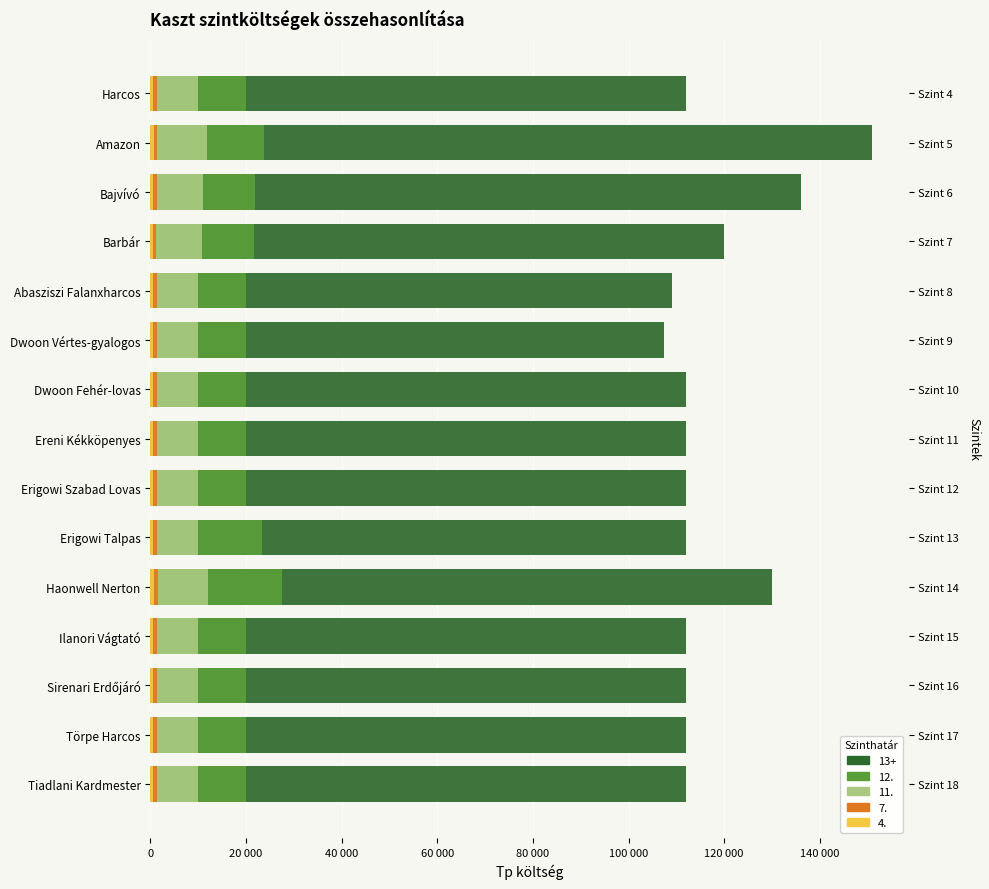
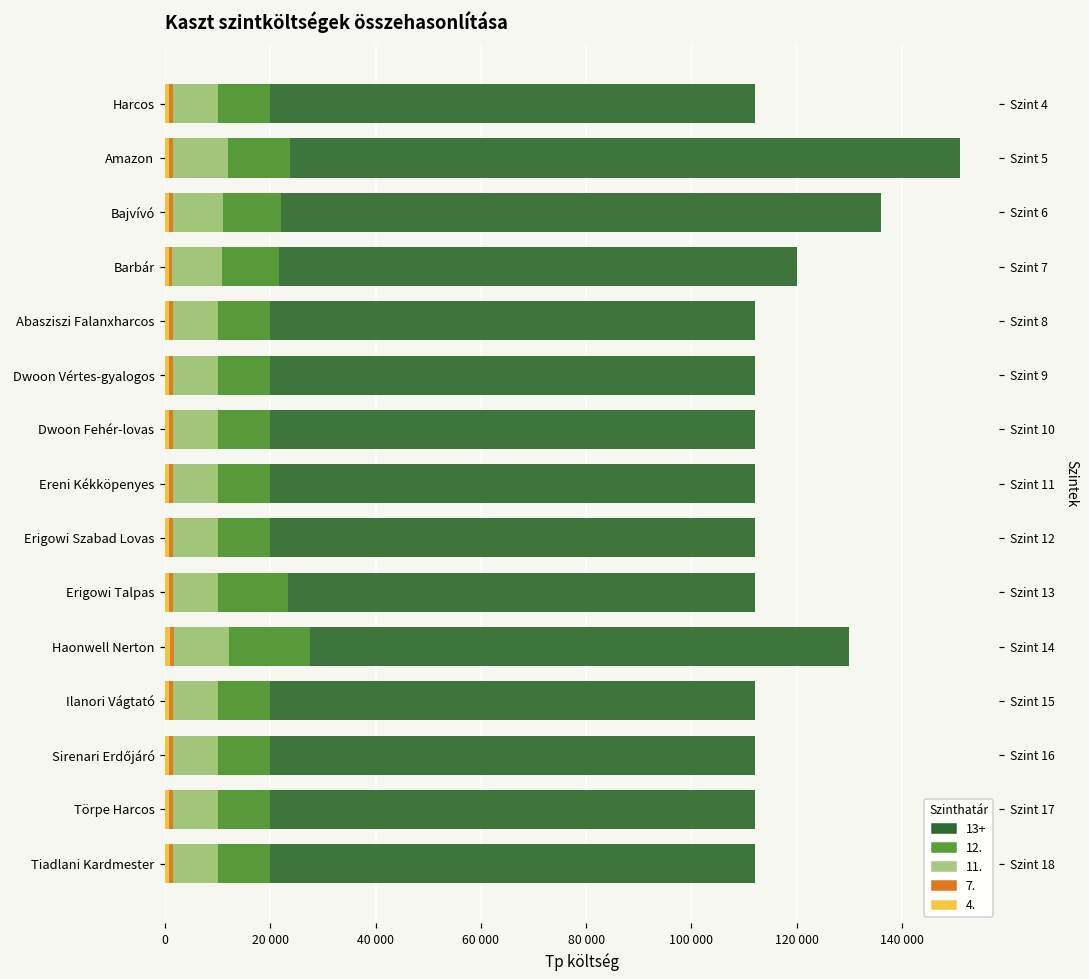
  {
    "13+": {
      "Harcos": 112000,
      "Amazon": 151000,
      "Bajvívó": 136000,
      "Barbár": 120000,
-     "Abasziszi Falanxharcos": 109000,
-     "Dwoon Vértes-gyalogos": 107000,
+     "Abasziszi Falanxharcos": 112000,
+     "Dwoon Vértes-gyalogos": 112000,
      "Dwoon Fehér-lovas": 112000,
      "Ereni Kékköpenyes": 112000,
      "Erigowi Szabad Lovas": 112000,
      "Erigowi Talpas": 112000,
      "Haonwell Nerton": 130000,
      "Ilanori Vágtató": 112000,
      "Sirenari Erdőjáró": 112000,
      "Törpe Harcos": 112000,
      "Tiadlani Kardmester": 112000
    }
  }
